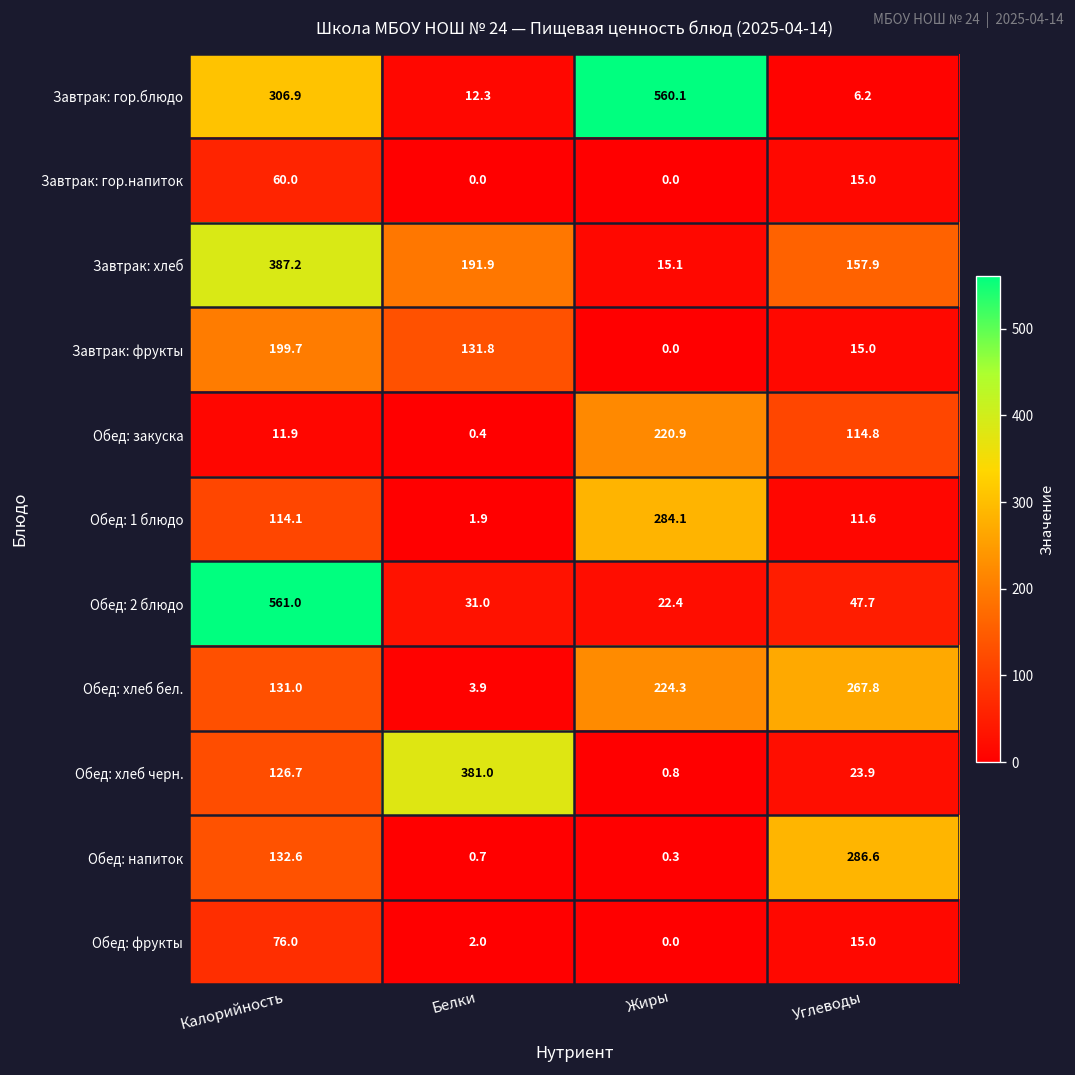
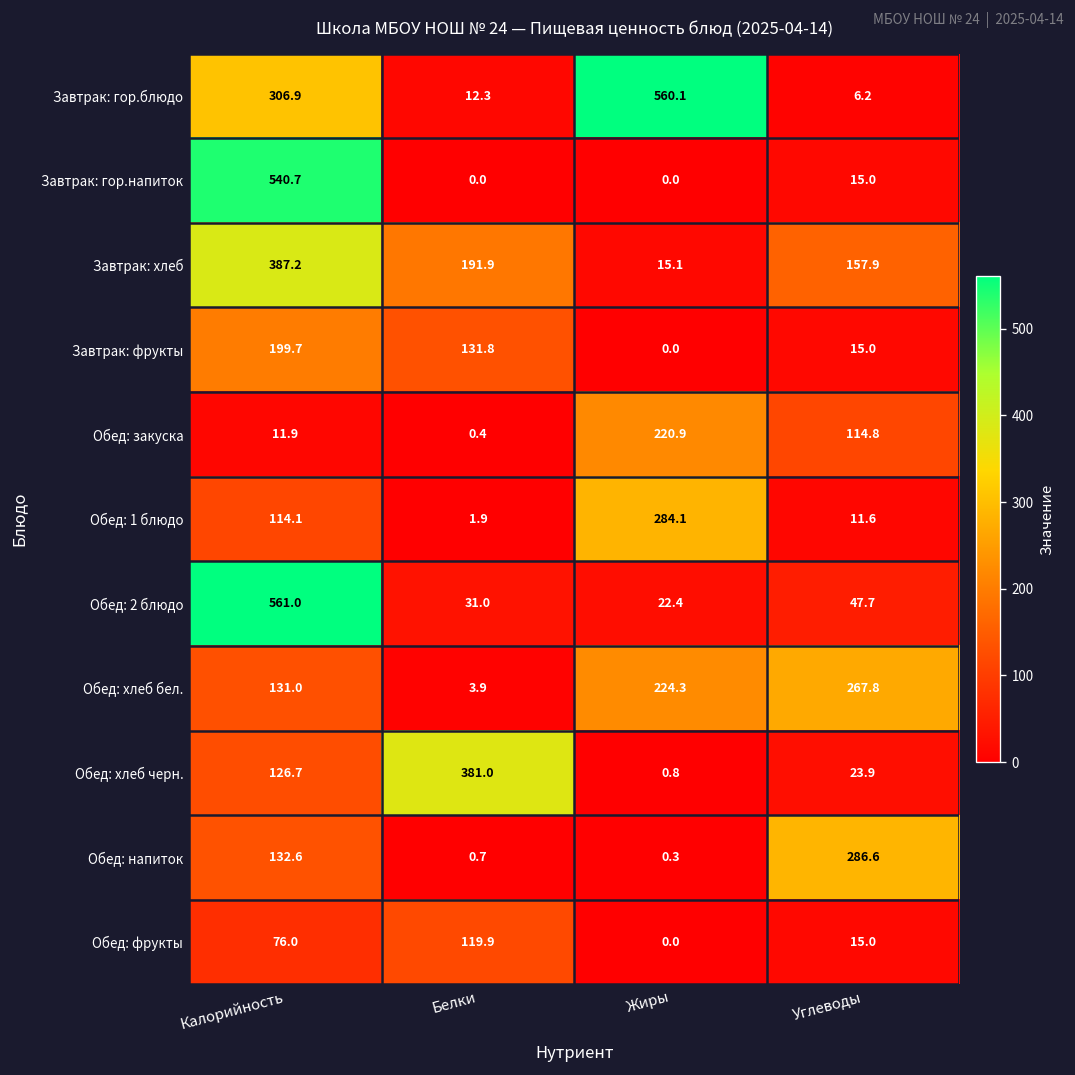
  {
    "Завтрак: гор.блюдо": {
      "Калорийность": 306.9,
      "Белки": 12.3,
      "Жиры": 560.1,
      "Углеводы": 6.2
    },
    "Завтрак: гор.напиток": {
-     "Калорийность": 60.0,
+     "Калорийность": 540.7,
      "Белки": 0.0,
      "Жиры": 0.0,
      "Углеводы": 15.0
    },
    "Завтрак: хлеб": {
      "Калорийность": 387.2,
      "Белки": 191.9,
      "Жиры": 15.1,
      "Углеводы": 157.9
    },
    "Завтрак: фрукты": {
      "Калорийность": 199.7,
      "Белки": 131.8,
      "Жиры": 0.0,
      "Углеводы": 15.0
    },
    "Обед: закуска": {
      "Калорийность": 11.9,
      "Белки": 0.4,
      "Жиры": 220.9,
      "Углеводы": 114.8
    },
    "Обед: 1 блюдо": {
      "Калорийность": 114.1,
      "Белки": 1.9,
      "Жиры": 284.1,
      "Углеводы": 11.6
    },
    "Обед: 2 блюдо": {
      "Калорийность": 561.0,
      "Белки": 31.0,
      "Жиры": 22.4,
      "Углеводы": 47.7
    },
    "Обед: хлеб бел.": {
      "Калорийность": 131.0,
      "Белки": 3.9,
      "Жиры": 224.3,
      "Углеводы": 267.8
    },
    "Обед: хлеб черн.": {
      "Калорийность": 126.7,
      "Белки": 381.0,
      "Жиры": 0.8,
      "Углеводы": 23.9
    },
    "Обед: напиток": {
      "Калорийность": 132.6,
      "Белки": 0.7,
      "Жиры": 0.3,
      "Углеводы": 286.6
    },
    "Обед: фрукты": {
      "Калорийность": 76.0,
-     "Белки": 2.0,
+     "Белки": 119.9,
      "Жиры": 0.0,
      "Углеводы": 15.0
    }
  }
